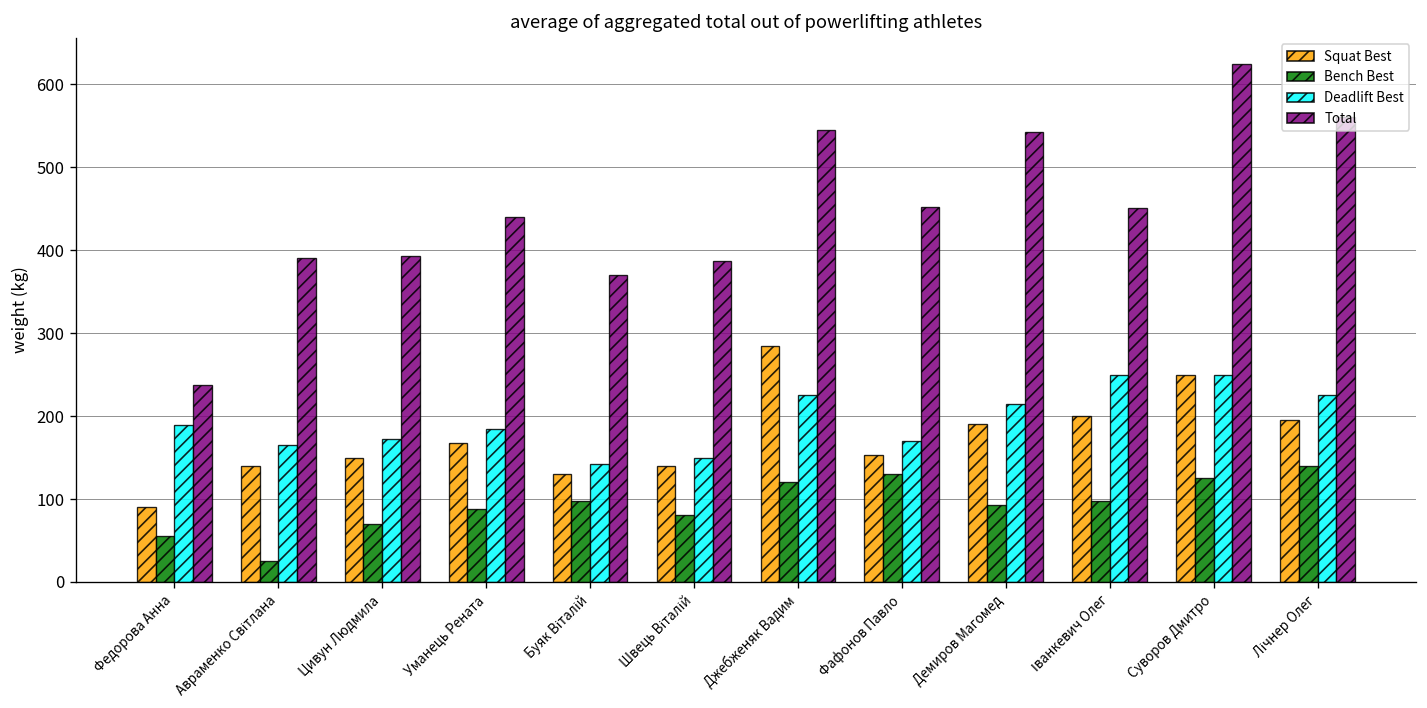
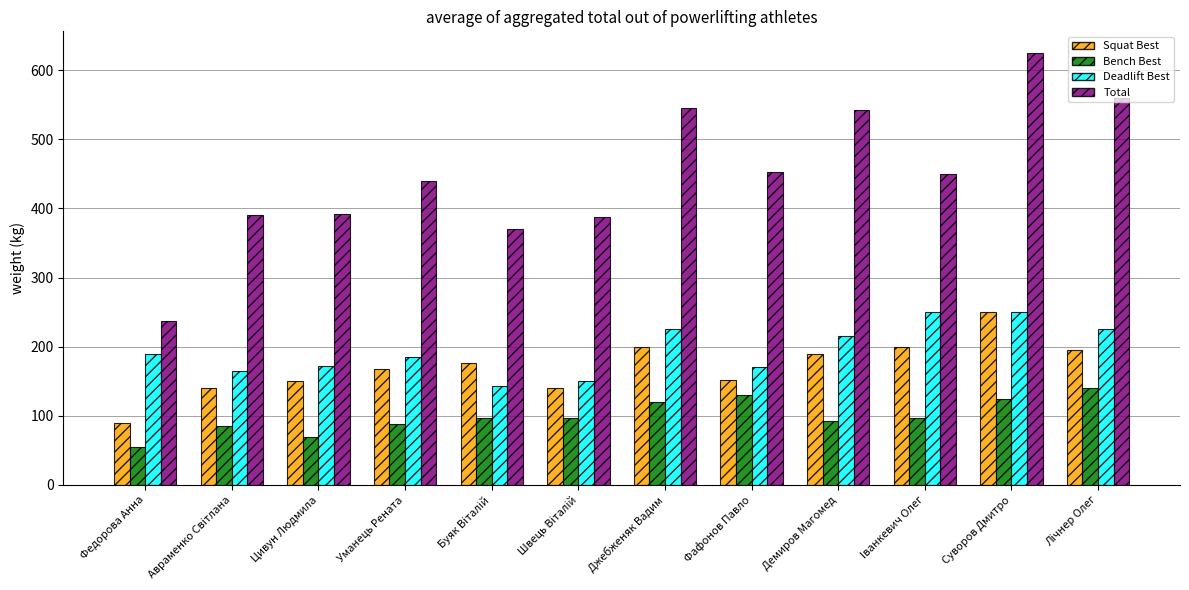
  {
    "Squat Best": {
      "Федорова Анна": 90,
      "Авраменко Світлана": 140,
      "Цивун Людмила": 150,
      "Уманець Рената": 170,
-     "Буяк Віталій": 130,
+     "Буяк Віталій": 180,
      "Швець Віталій": 140,
-     "Джебженяк Вадим": 290,
+     "Джебженяк Вадим": 200,
      "Фафонов Павло": 150,
      "Демиров Магомед": 190,
      "Іванкевич Олег": 200,
      "Суворов Дмитро": 250,
      "Лічнер Олег": 200
    },
    "Bench Best": {
      "Федорова Анна": 60,
-     "Авраменко Світлана": 30,
+     "Авраменко Світлана": 90,
      "Цивун Людмила": 70,
      "Уманець Рената": 90,
      "Буяк Віталій": 100,
-     "Швець Віталій": 80,
+     "Швець Віталій": 100,
      "Джебженяк Вадим": 120,
      "Фафонов Павло": 130,
      "Демиров Магомед": 90,
      "Іванкевич Олег": 100,
      "Суворов Дмитро": 130,
      "Лічнер Олег": 140
    },
    "Deadlift Best": {
      "Федорова Анна": 190,
      "Авраменко Світлана": 170,
      "Цивун Людмила": 170,
      "Уманець Рената": 190,
      "Буяк Віталій": 140,
      "Швець Віталій": 150,
      "Джебженяк Вадим": 230,
      "Фафонов Павло": 170,
      "Демиров Магомед": 220,
      "Іванкевич Олег": 250,
      "Суворов Дмитро": 250,
      "Лічнер Олег": 230
    },
    "Total": {
      "Федорова Анна": 240,
      "Авраменко Світлана": 390,
      "Цивун Людмила": 390,
      "Уманець Рената": 440,
      "Буяк Віталій": 370,
      "Швець Віталій": 390,
      "Джебженяк Вадим": 550,
      "Фафонов Павло": 450,
      "Демиров Магомед": 540,
      "Іванкевич Олег": 450,
      "Суворов Дмитро": 630
    }
  }
